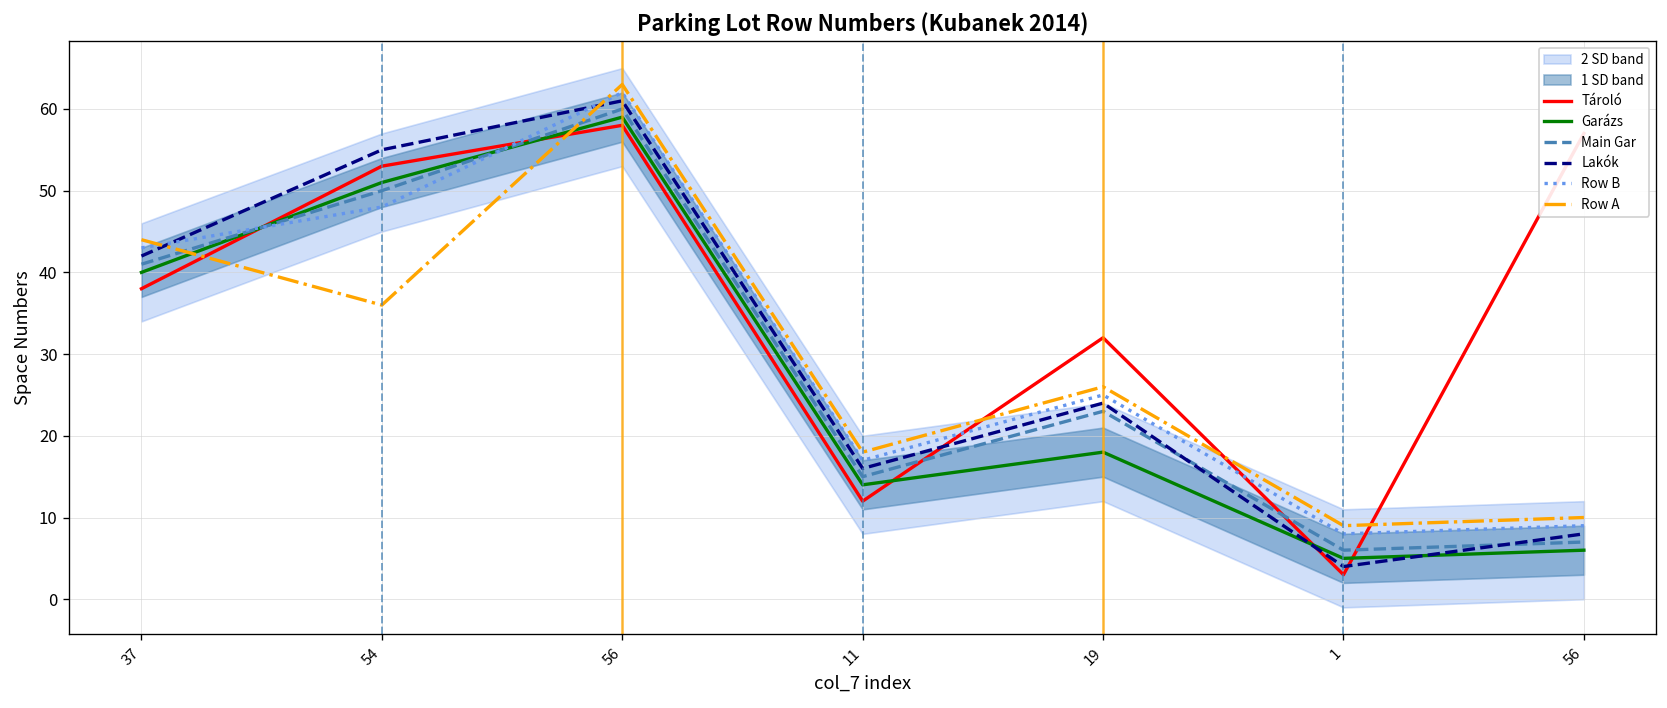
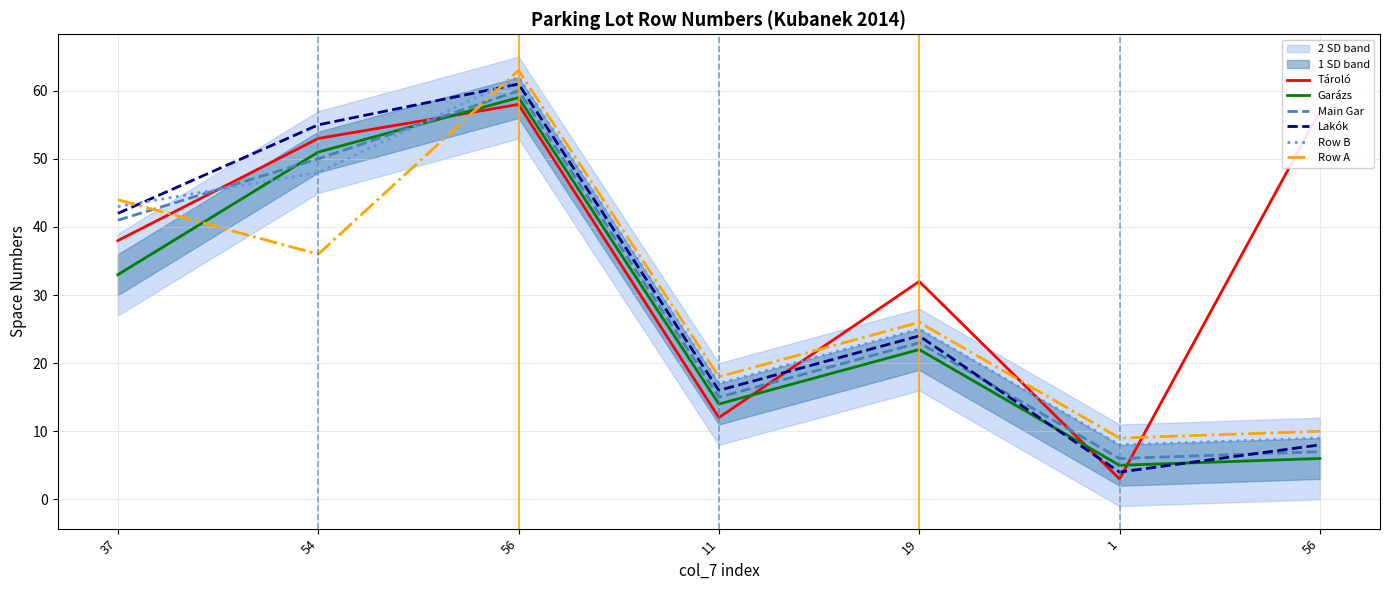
  {
    "Tároló": {
      "37": 38,
      "54": 53,
      "11": 12,
      "19": 32,
      "1": 3
    },
    "Garázs": {
-     "37": 40,
+     "37": 33,
      "54": 51,
      "11": 14,
-     "19": 18,
+     "19": 22,
      "1": 5
    },
    "Lakók": {
      "37": 42,
      "54": 55,
      "11": 16,
      "1": 4
    },
    "Row A": {
      "37": 44,
      "54": 36,
      "11": 18,
      "19": 26,
      "1": 9
    }
  }
